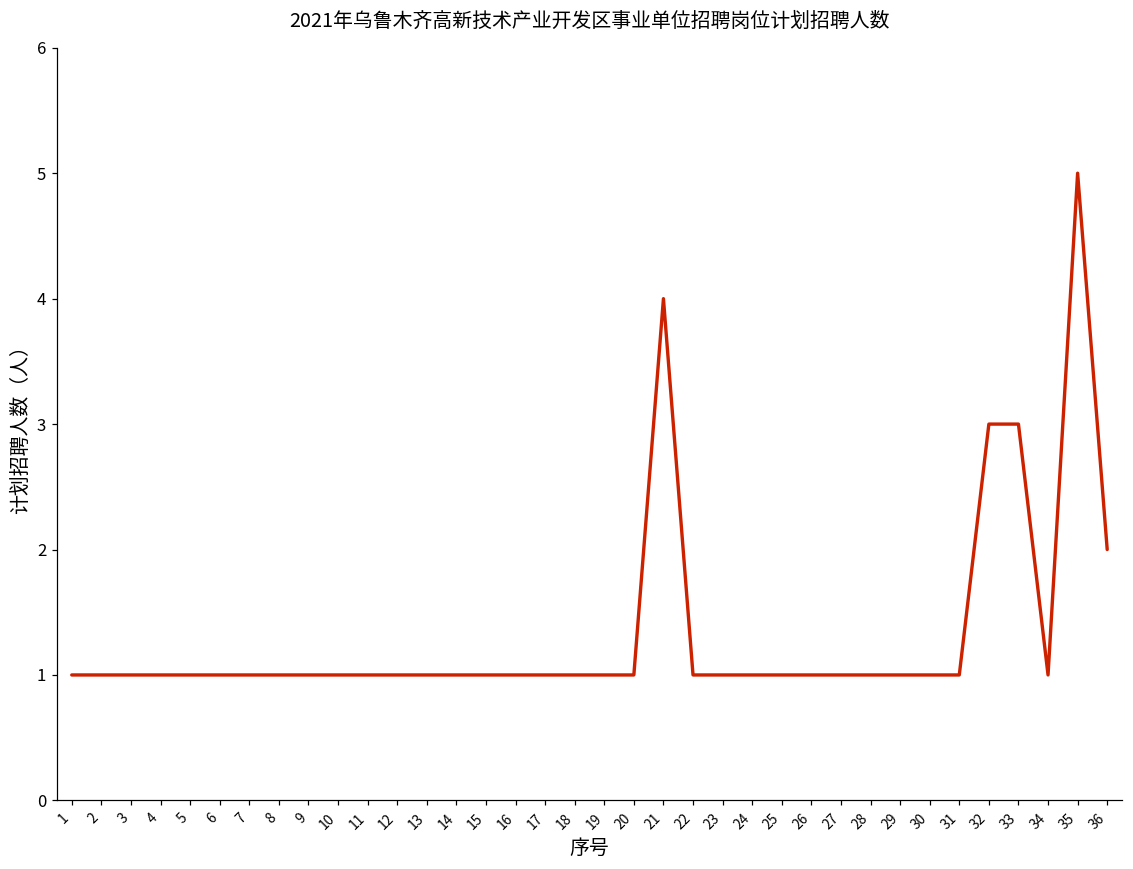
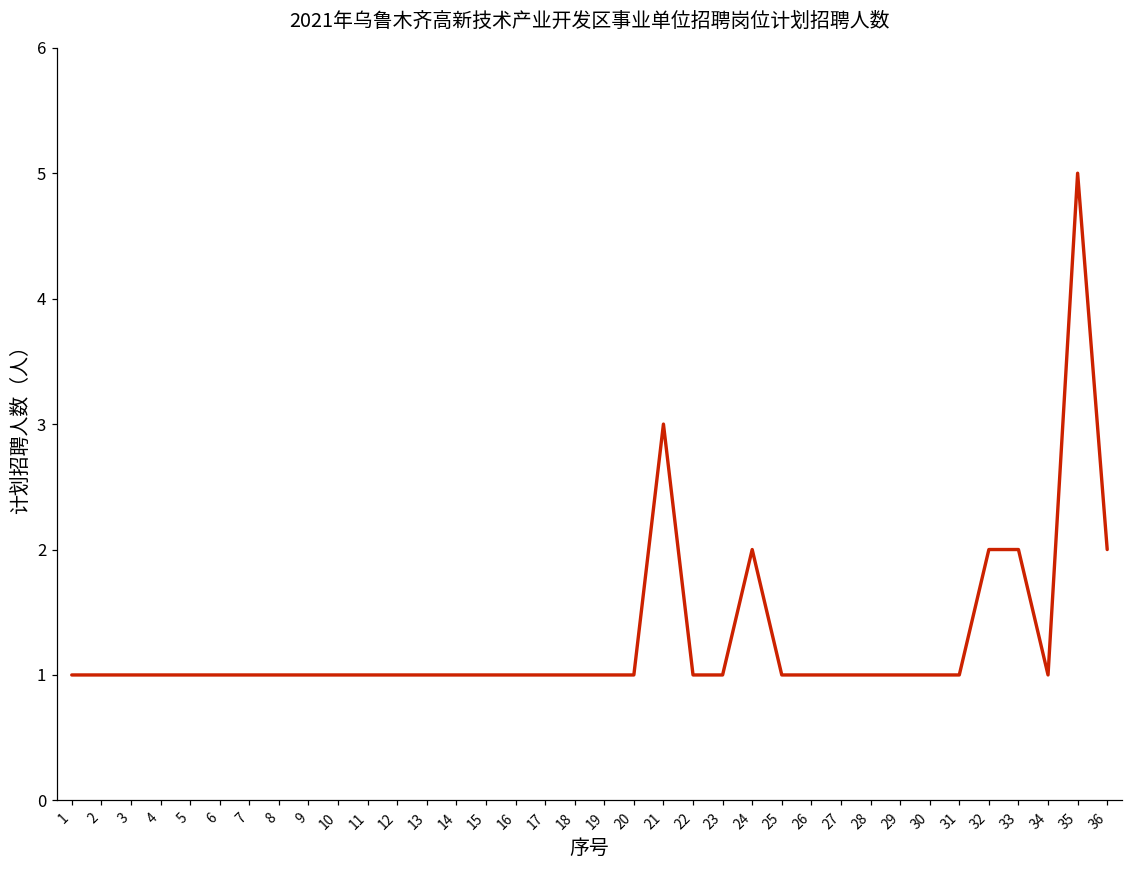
  {
    "1": 1,
    "2": 1,
    "3": 1,
    "4": 1,
    "5": 1,
    "6": 1,
    "7": 1,
    "8": 1,
    "9": 1,
    "10": 1,
    "11": 1,
    "12": 1,
    "13": 1,
    "14": 1,
    "15": 1,
    "16": 1,
    "17": 1,
    "18": 1,
    "19": 1,
    "20": 1,
-   "21": 4,
+   "21": 3,
    "22": 1,
    "23": 1,
-   "24": 1,
+   "24": 2,
    "25": 1,
    "26": 1,
    "27": 1,
    "28": 1,
    "29": 1,
    "30": 1,
    "31": 1,
-   "32": 3,
-   "33": 3,
+   "32": 2,
+   "33": 2,
    "34": 1,
    "35": 5,
    "36": 2
  }
